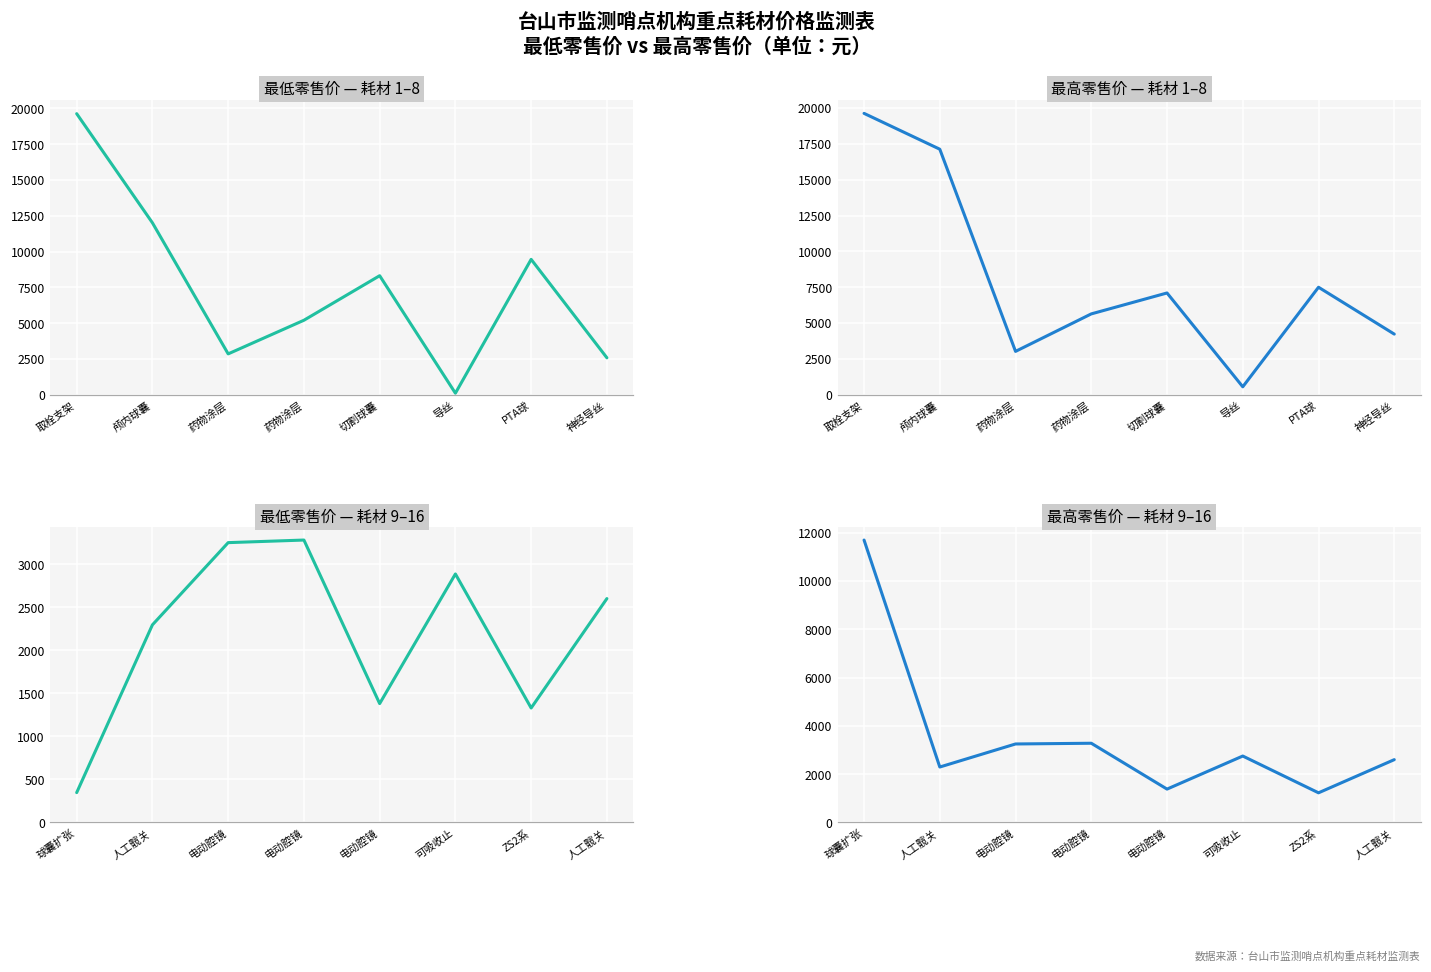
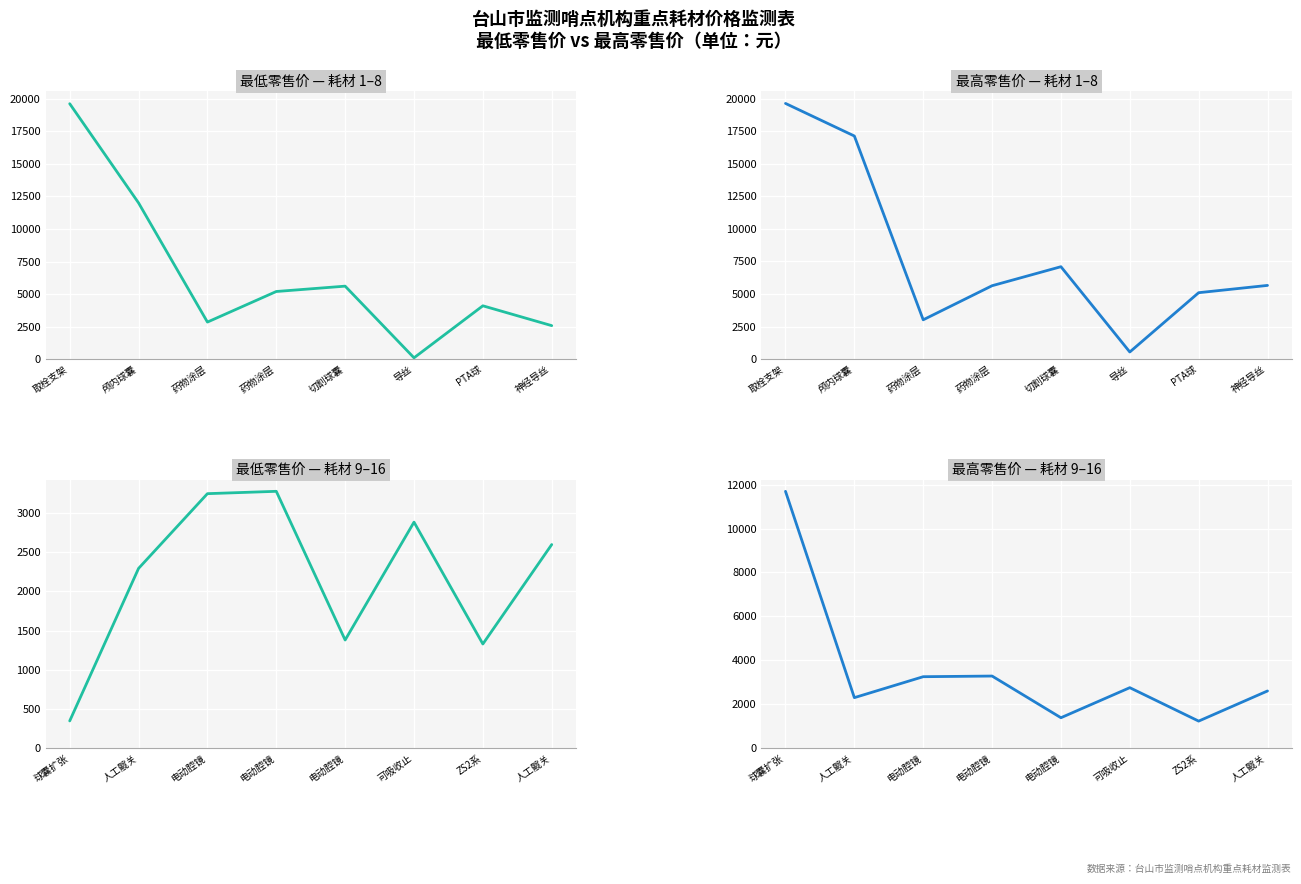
  {
    "最低零售价 — 耗材 1–8": {
      "取栓支架": 19600,
      "颅内球囊": 12000,
-     "切割球囊": 8300,
+     "切割球囊": 5600,
      "导丝": 100,
-     "PTA球": 9500,
+     "PTA球": 4100,
      "神经导丝": 2600
    },
    "最高零售价 — 耗材 1–8": {
      "取栓支架": 19600,
      "颅内球囊": 17100,
      "切割球囊": 7100,
      "导丝": 600,
-     "PTA球": 7500,
-     "神经导丝": 4200
+     "PTA球": 5100,
+     "神经导丝": 5700
    },
    "最低零售价 — 耗材 9–16": {
      "球囊扩张": 300,
      "可吸收止": 2900,
      "ZS2系": 1300
    },
    "最高零售价 — 耗材 9–16": {
      "球囊扩张": 11700,
      "可吸收止": 2800,
      "ZS2系": 1200
    }
  }
